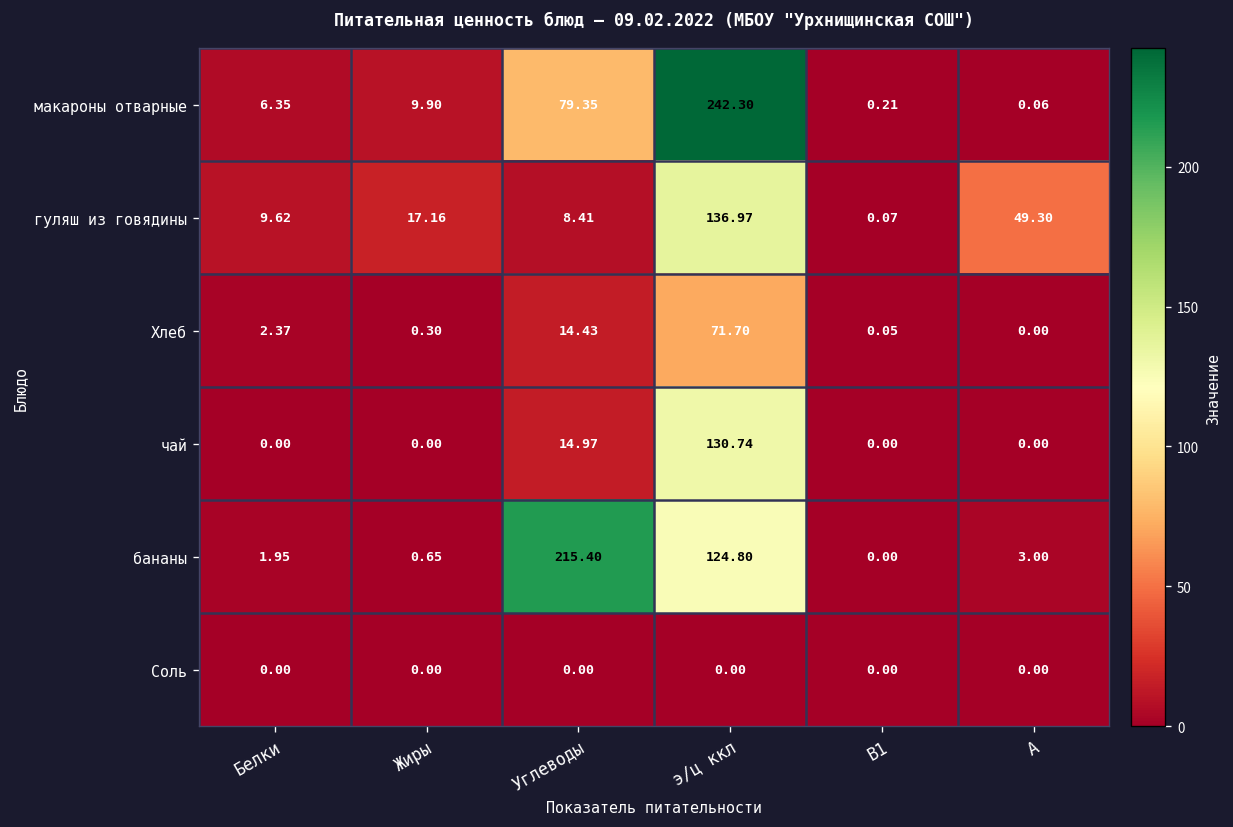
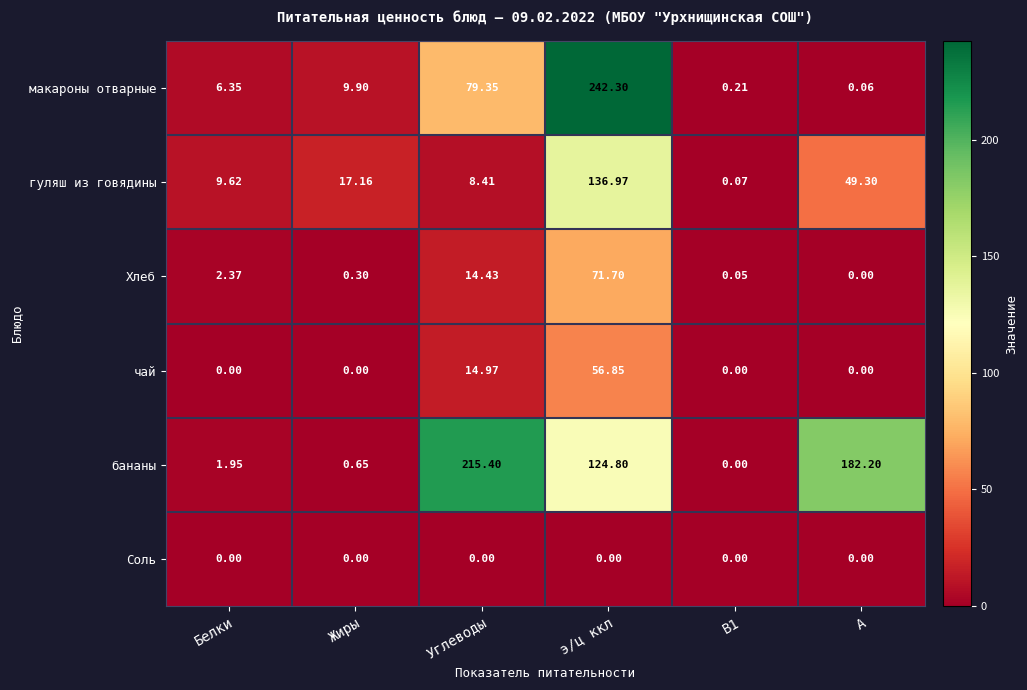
  {
    "макароны отварные": {
      "Белки": 6.35,
      "Жиры": 9.90,
      "Углеводы": 79.35,
      "э/ц ккл": 242.30,
      "В1": 0.21,
      "А": 0.06
    },
    "гуляш из говядины": {
      "Белки": 9.62,
      "Жиры": 17.16,
      "Углеводы": 8.41,
      "э/ц ккл": 136.97,
      "В1": 0.07,
      "А": 49.30
    },
    "Хлеб": {
      "Белки": 2.37,
      "Жиры": 0.30,
      "Углеводы": 14.43,
      "э/ц ккл": 71.70,
      "В1": 0.05,
      "А": 0.00
    },
    "чай": {
      "Белки": 0.00,
      "Жиры": 0.00,
      "Углеводы": 14.97,
-     "э/ц ккл": 130.74,
+     "э/ц ккл": 56.85,
      "В1": 0.00,
      "А": 0.00
    },
    "бананы": {
      "Белки": 1.95,
      "Жиры": 0.65,
      "Углеводы": 215.40,
      "э/ц ккл": 124.80,
      "В1": 0.00,
-     "А": 3.00
+     "А": 182.20
    },
    "Соль": {
      "Белки": 0.00,
      "Жиры": 0.00,
      "Углеводы": 0.00,
      "э/ц ккл": 0.00,
      "В1": 0.00,
      "А": 0.00
    }
  }
